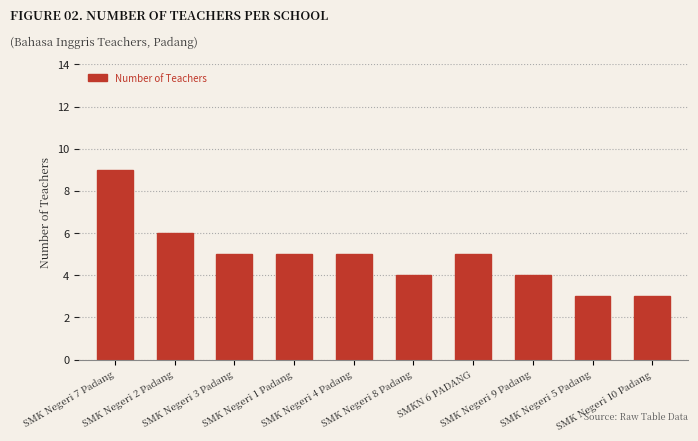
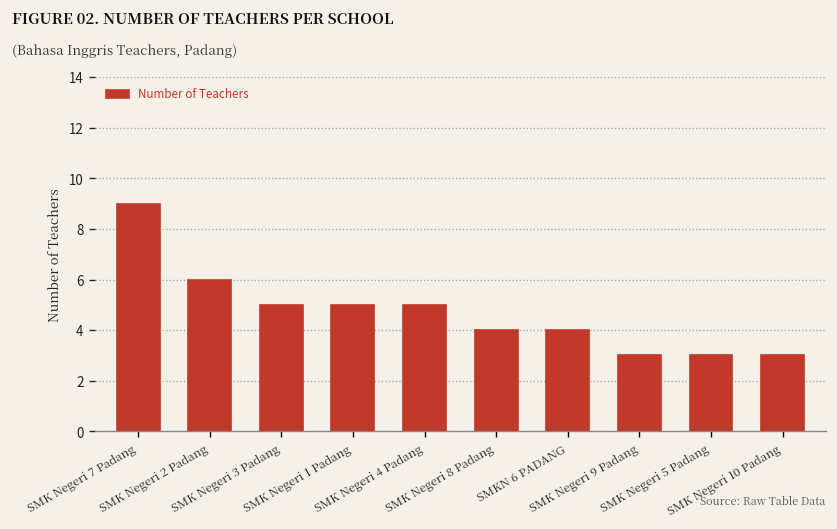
  {
    "SMK Negeri 7 Padang": 9,
    "SMK Negeri 2 Padang": 6,
    "SMK Negeri 3 Padang": 5,
    "SMK Negeri 1 Padang": 5,
    "SMK Negeri 4 Padang": 5,
    "SMK Negeri 8 Padang": 4,
-   "SMKN 6 PADANG": 5,
-   "SMK Negeri 9 Padang": 4,
+   "SMKN 6 PADANG": 4,
+   "SMK Negeri 9 Padang": 3,
    "SMK Negeri 5 Padang": 3,
    "SMK Negeri 10 Padang": 3
  }
